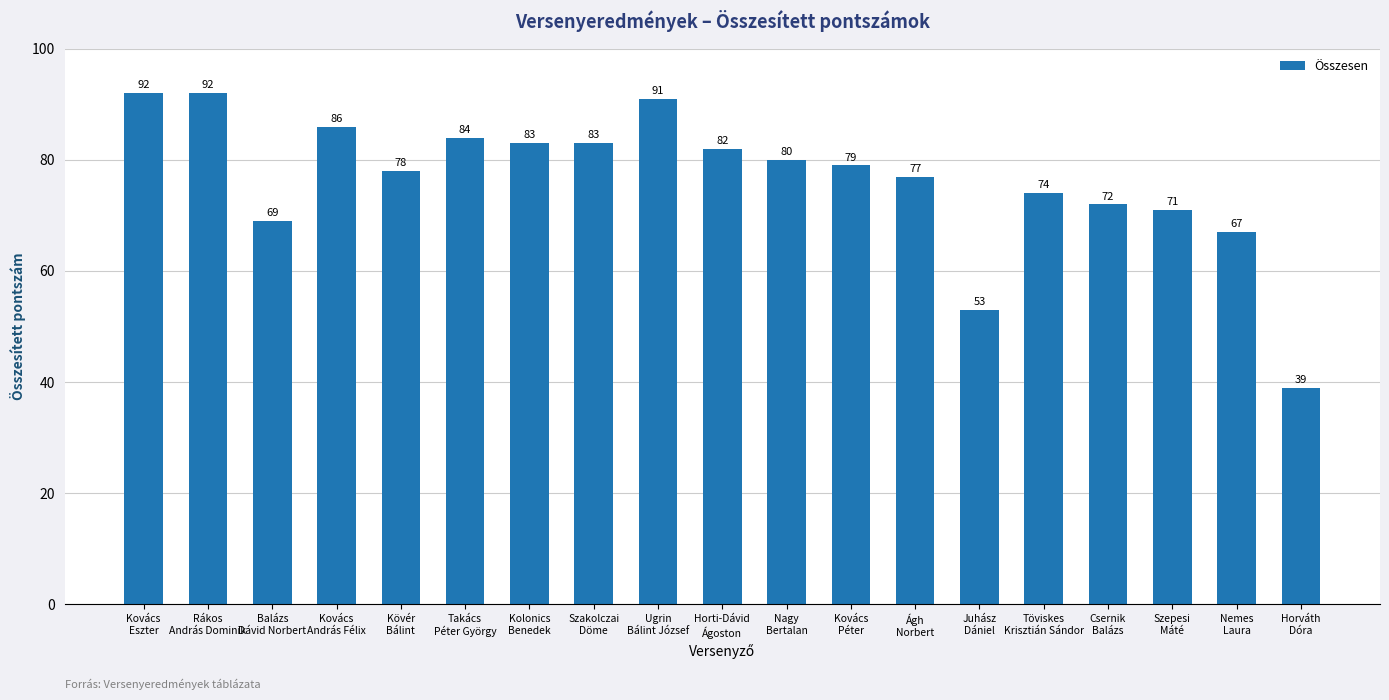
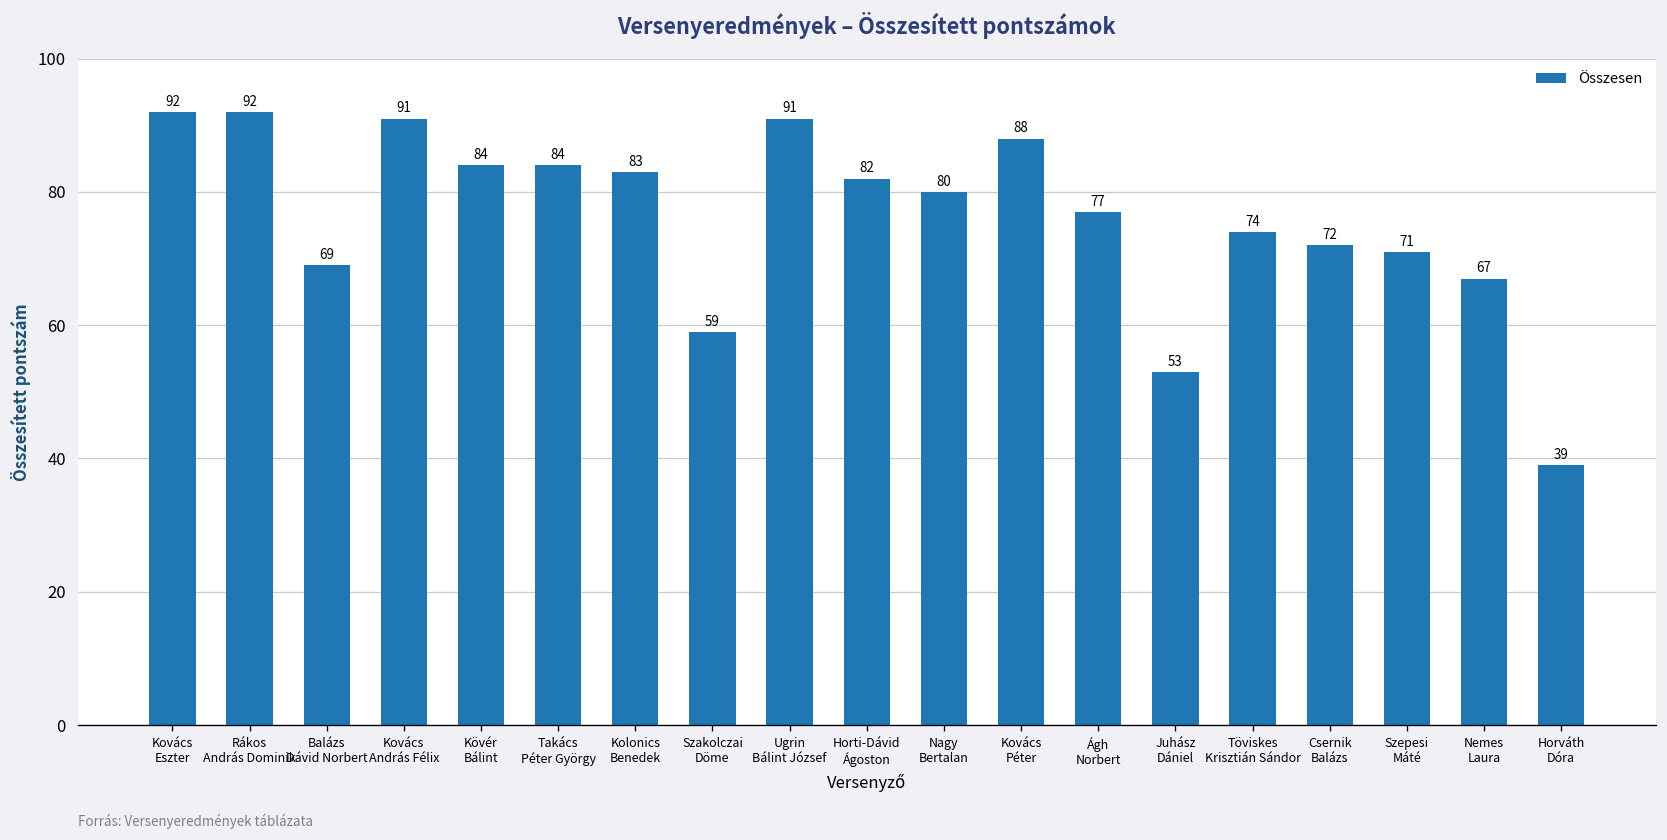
  {
    "Kovács Eszter": 92,
    "Rákos András Dominik": 92,
    "Balázs Dávid Norbert": 69,
-   "Kovács András Félix": 86,
-   "Kövér Bálint": 78,
+   "Kovács András Félix": 91,
+   "Kövér Bálint": 84,
    "Takács Péter György": 84,
    "Kolonics Benedek": 83,
-   "Szakolczai Döme": 83,
+   "Szakolczai Döme": 59,
    "Ugrin Bálint József": 91,
    "Horti-Dávid Ágoston": 82,
    "Nagy Bertalan": 80,
-   "Kovács Péter": 79,
+   "Kovács Péter": 88,
    "Ágh Norbert": 77,
    "Juhász Dániel": 53,
    "Töviskes Krisztián Sándor": 74,
    "Csernik Balázs": 72,
    "Szepesi Máté": 71,
    "Nemes Laura": 67,
    "Horváth Dóra": 39
  }
